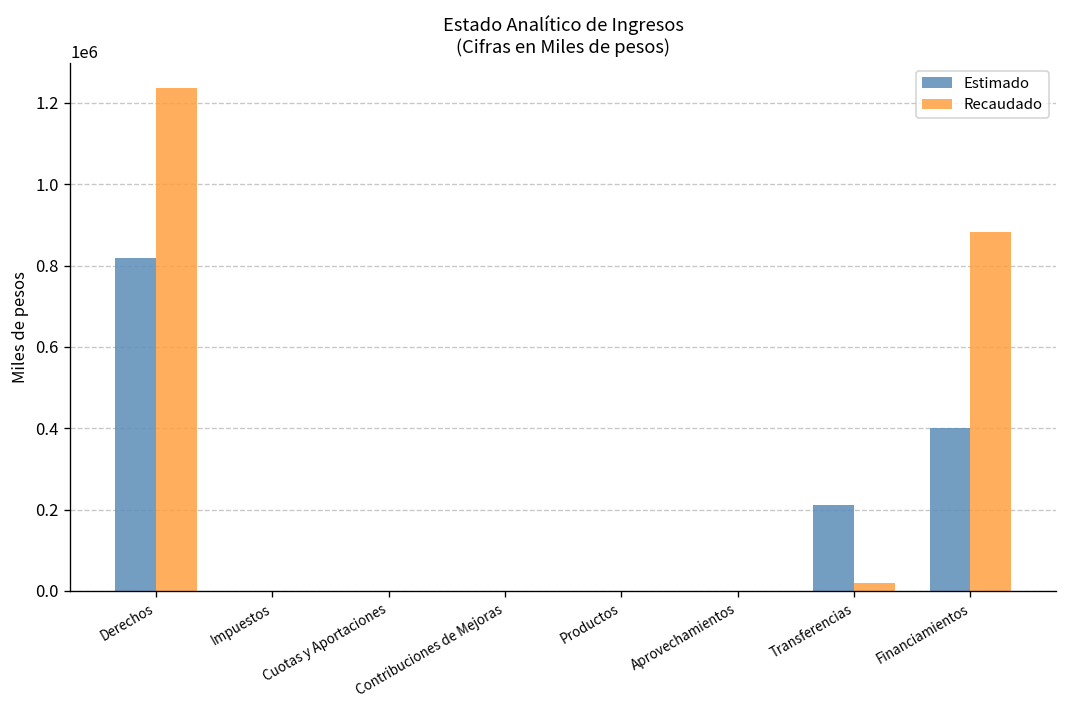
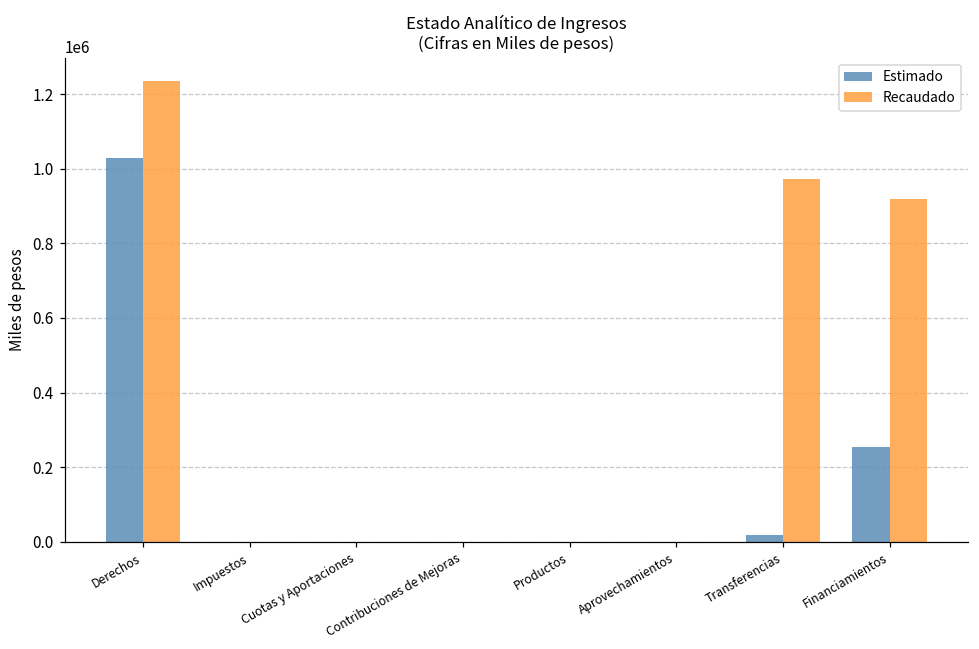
  {
    "Estimado": {
-     "Derechos": 820000,
+     "Derechos": 1030000,
      "Impuestos": 0,
      "Cuotas y Aportaciones": 0,
      "Contribuciones de Mejoras": 0,
      "Productos": 0,
      "Aprovechamientos": 0,
-     "Transferencias": 210000,
-     "Financiamientos": 400000
+     "Transferencias": 20000,
+     "Financiamientos": 250000
    },
    "Recaudado": {
      "Derechos": 1240000,
      "Impuestos": 0,
      "Cuotas y Aportaciones": 0,
      "Contribuciones de Mejoras": 0,
      "Productos": 0,
      "Aprovechamientos": 0,
-     "Transferencias": 20000,
-     "Financiamientos": 880000
+     "Transferencias": 970000,
+     "Financiamientos": 920000
    }
  }
